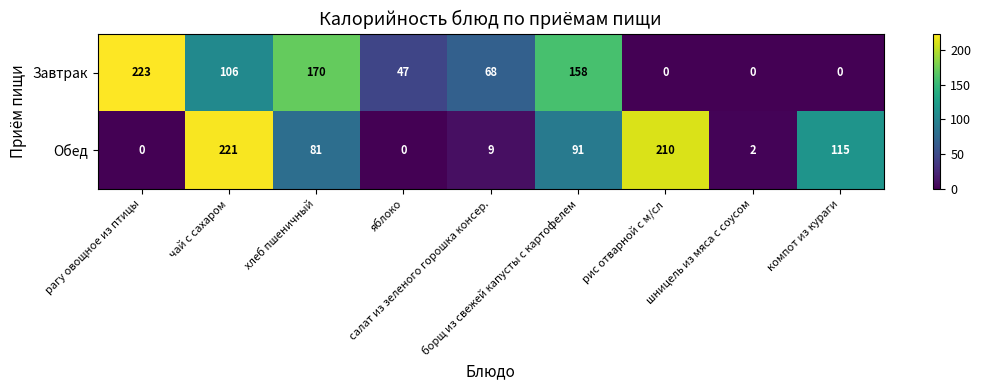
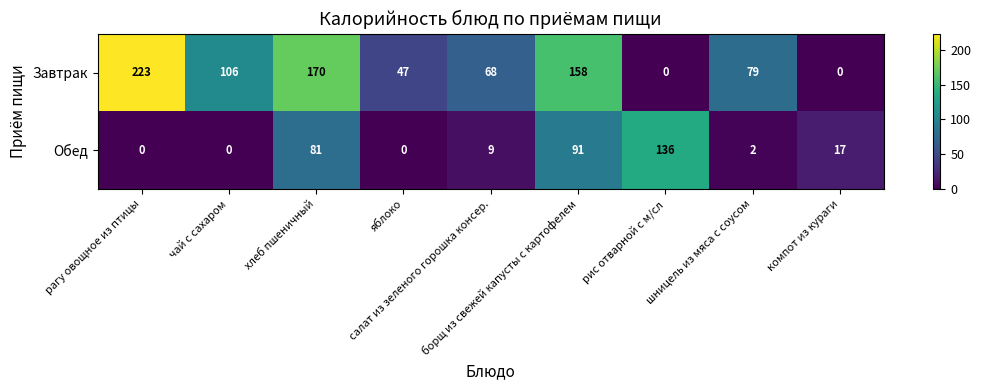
  {
    "Завтрак": {
      "рагу овощное из птицы": 223,
      "чай с сахаром": 106,
      "хлеб пшеничный": 170,
      "яблоко": 47,
      "салат из зеленого горошка консер.": 68,
      "борщ из свежей капусты с картофелем": 158,
      "рис отварной с м/сл": 0,
-     "шницель из мяса с соусом": 0,
+     "шницель из мяса с соусом": 79,
      "компот из кураги": 0
    },
    "Обед": {
      "рагу овощное из птицы": 0,
-     "чай с сахаром": 221,
+     "чай с сахаром": 0,
      "хлеб пшеничный": 81,
      "яблоко": 0,
      "салат из зеленого горошка консер.": 9,
      "борщ из свежей капусты с картофелем": 91,
-     "рис отварной с м/сл": 210,
+     "рис отварной с м/сл": 136,
      "шницель из мяса с соусом": 2,
-     "компот из кураги": 115
+     "компот из кураги": 17
    }
  }
